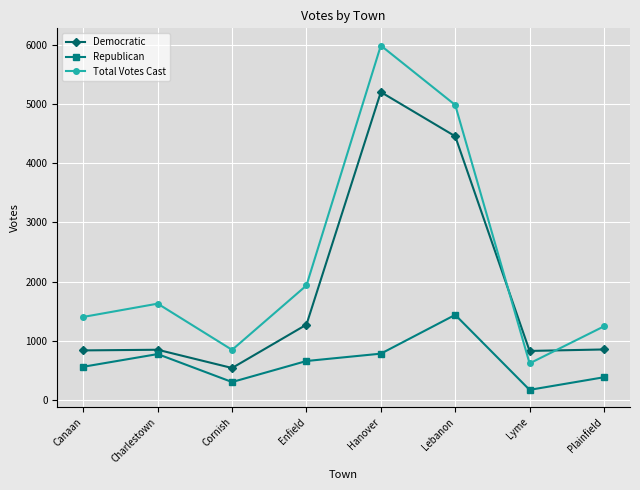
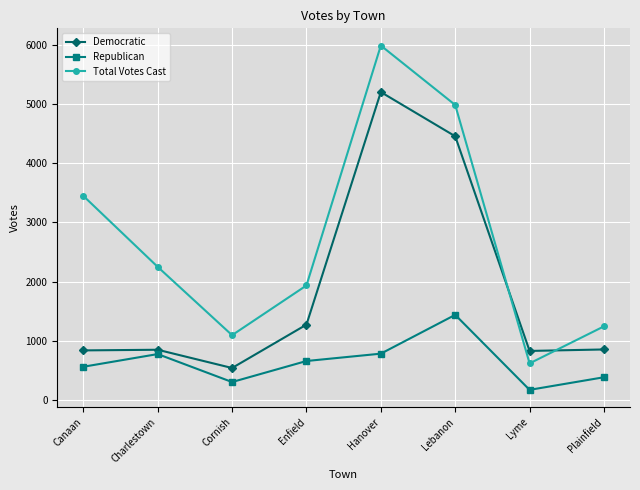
  {
    "Total Votes Cast": {
-     "Canaan": 1400,
-     "Charlestown": 1600,
-     "Cornish": 800,
+     "Canaan": 3400,
+     "Charlestown": 2300,
+     "Cornish": 1100,
      "Enfield": 1900,
      "Hanover": 6000,
      "Lebanon": 5000,
      "Lyme": 600,
      "Plainfield": 1200
    }
  }
